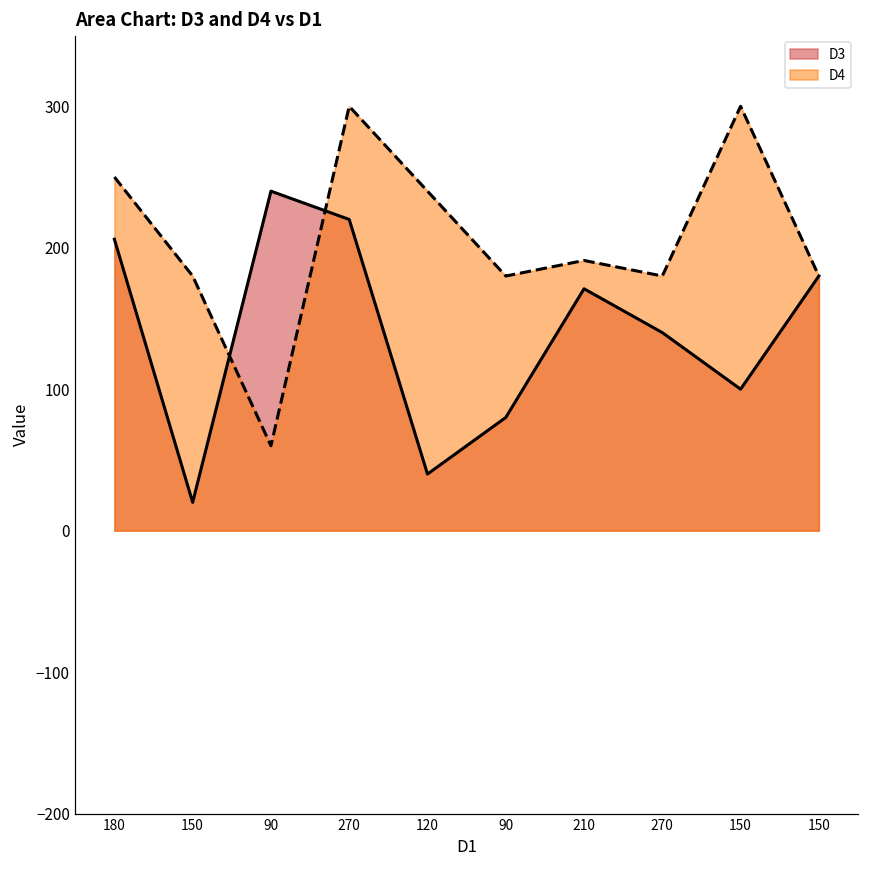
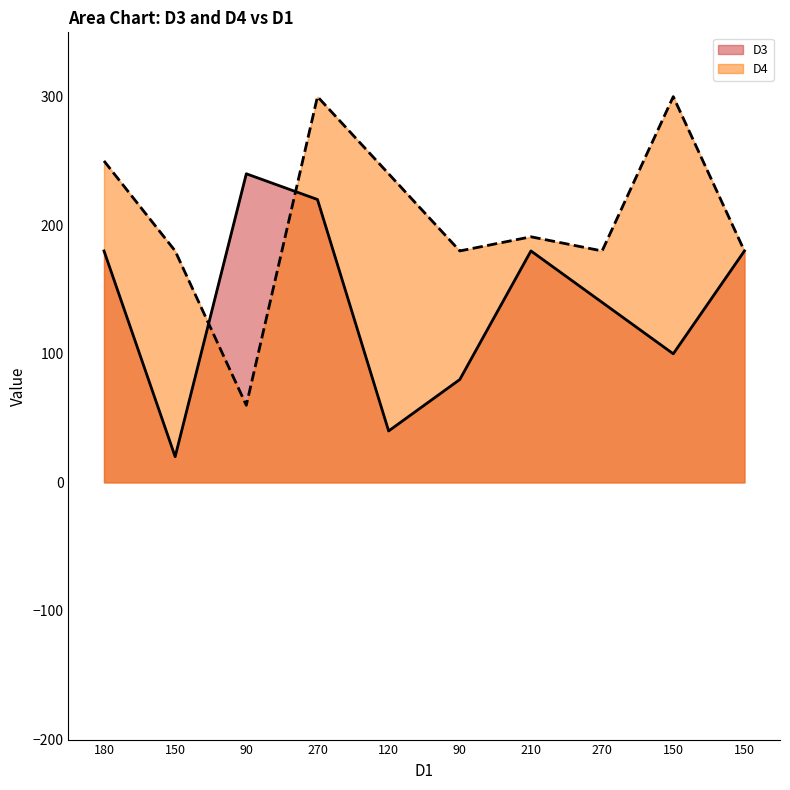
  {
    "D3": {
-     "180": 206,
+     "180": 180,
      "120": 40,
-     "210": 171
+     "210": 180
    },
    "D4": {
      "180": 250,
      "120": 240,
      "210": 191
    }
  }
